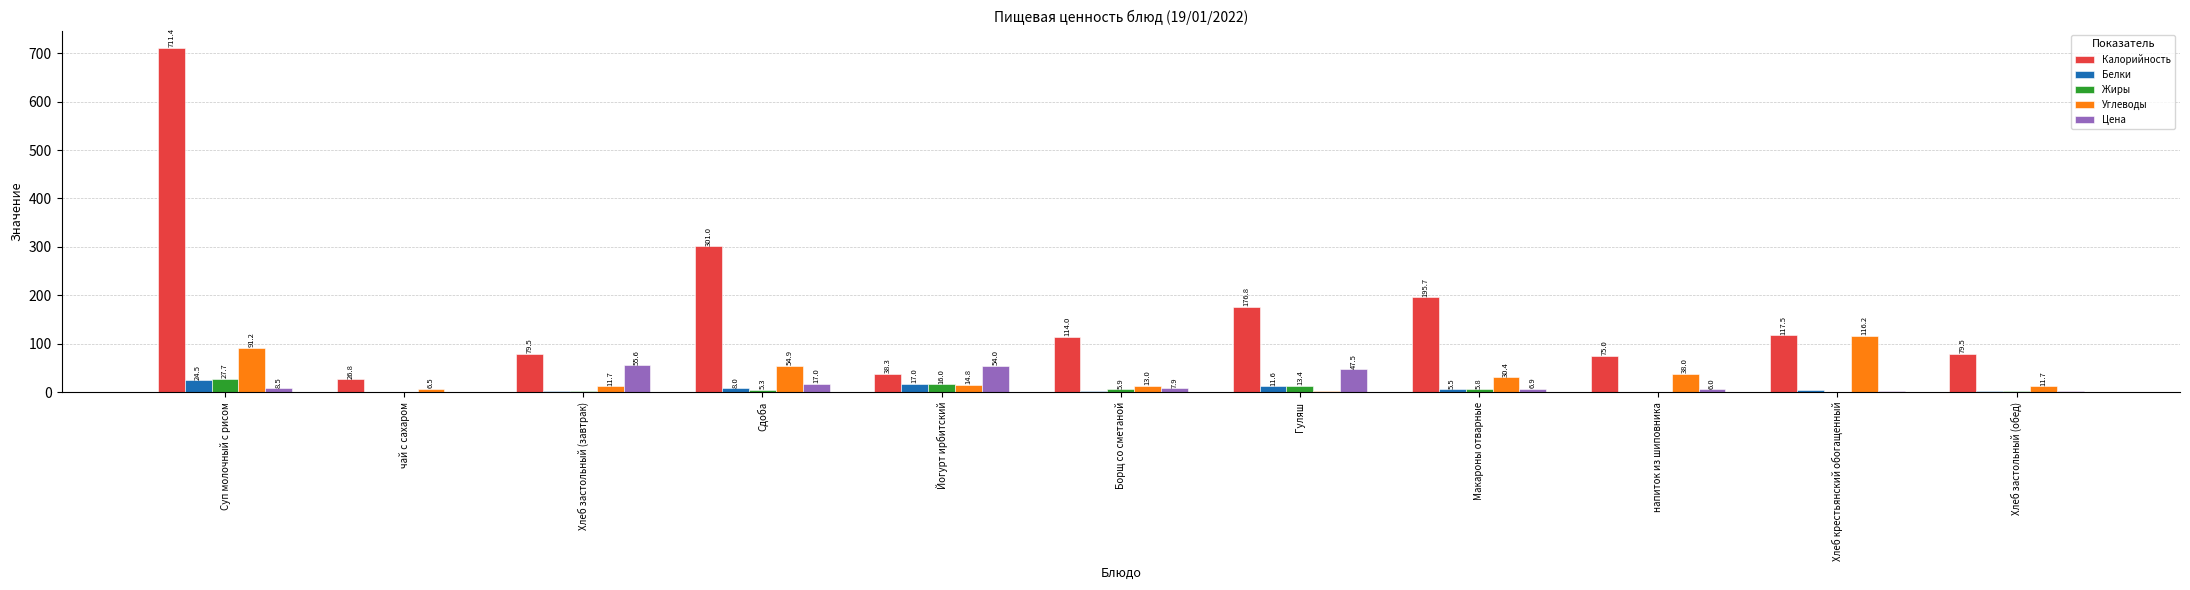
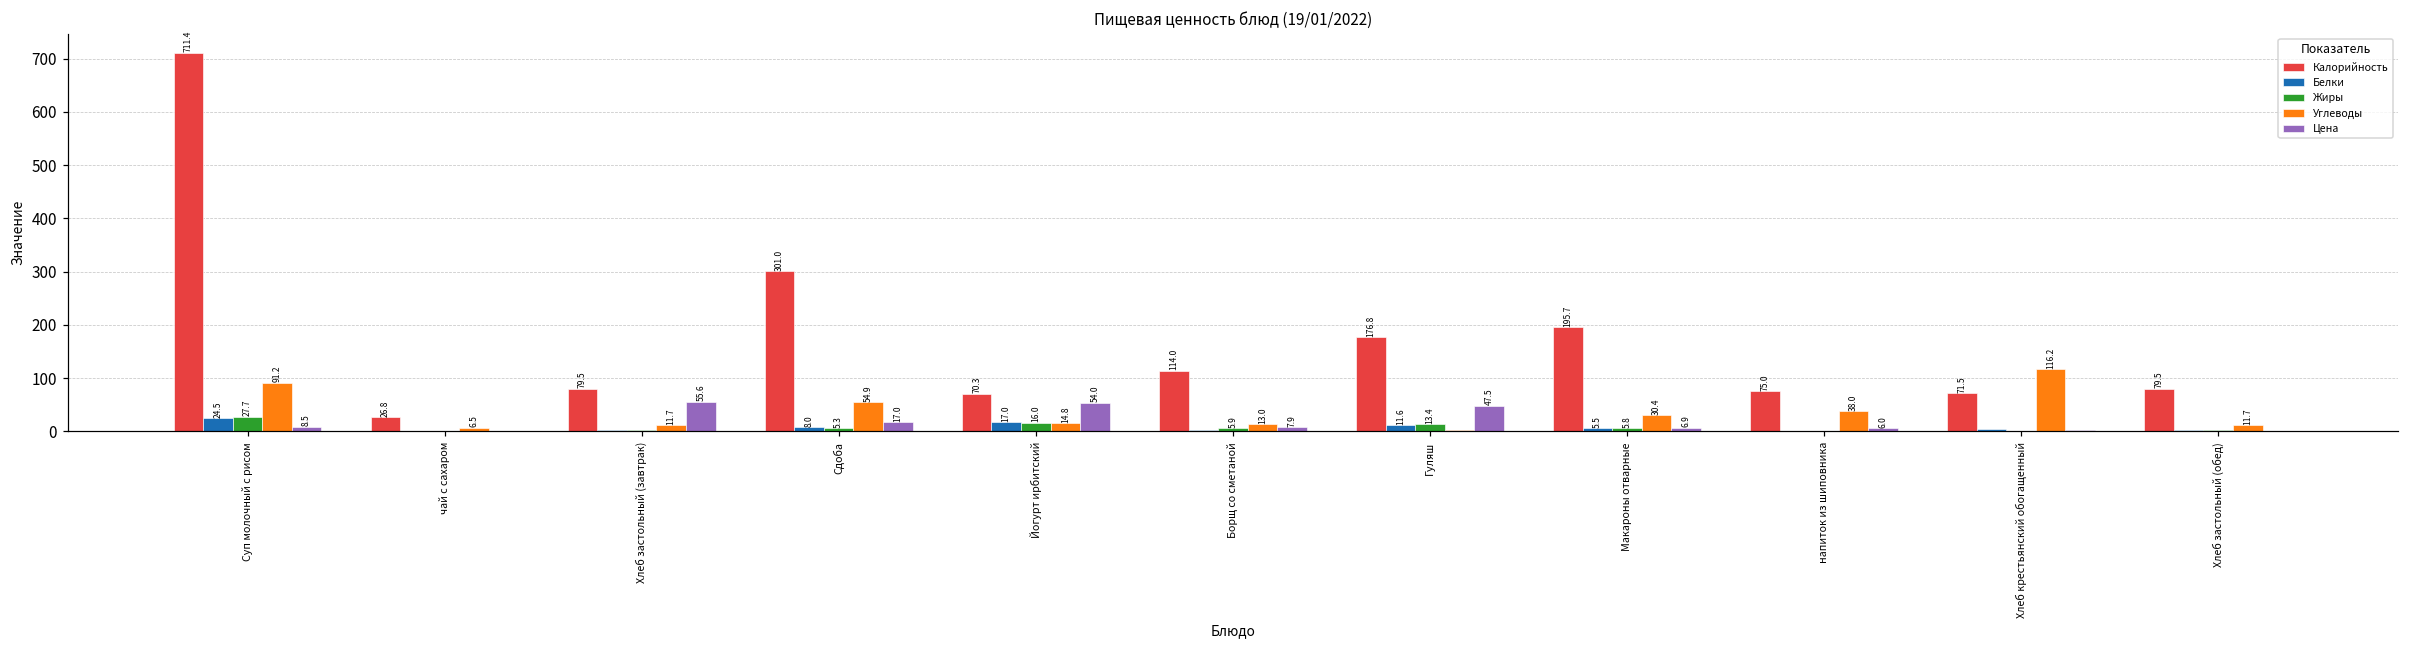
  {
    "Калорийность": {
      "Суп молочный с рисом": 711.4,
      "чай с сахаром": 26.8,
      "Хлеб застольный (завтрак)": 79.5,
      "Сдоба": 301.0,
-     "Йогурт ирбитский": 38.3,
+     "Йогурт ирбитский": 70.3,
      "Борщ со сметаной": 114.0,
      "Гуляш": 176.8,
      "Макароны отварные": 195.7,
      "напиток из шиповника": 75.0,
-     "Хлеб крестьянский обогащенный": 117.5,
+     "Хлеб крестьянский обогащенный": 71.5,
      "Хлеб застольный (обед)": 79.5
    },
    "Белки": {
      "Суп молочный с рисом": 24.5,
      "Сдоба": 8.0,
      "Йогурт ирбитский": 17.0,
      "Гуляш": 11.6,
      "Макароны отварные": 5.5
    },
    "Жиры": {
      "Суп молочный с рисом": 27.7,
      "Сдоба": 5.3,
      "Йогурт ирбитский": 16.0,
      "Борщ со сметаной": 5.9,
      "Гуляш": 13.4,
      "Макароны отварные": 5.8
    },
    "Углеводы": {
      "Суп молочный с рисом": 91.2,
      "чай с сахаром": 6.5,
      "Хлеб застольный (завтрак)": 11.7,
      "Сдоба": 54.9,
      "Йогурт ирбитский": 14.8,
      "Борщ со сметаной": 13.0,
      "Макароны отварные": 30.4,
      "напиток из шиповника": 38.0,
      "Хлеб крестьянский обогащенный": 116.2,
      "Хлеб застольный (обед)": 11.7
    },
    "Цена": {
      "Суп молочный с рисом": 8.5,
      "Хлеб застольный (завтрак)": 55.6,
      "Сдоба": 17.0,
      "Йогурт ирбитский": 54.0,
      "Борщ со сметаной": 7.9,
      "Гуляш": 47.5,
      "Макароны отварные": 6.9,
      "напиток из шиповника": 6.0
    }
  }
